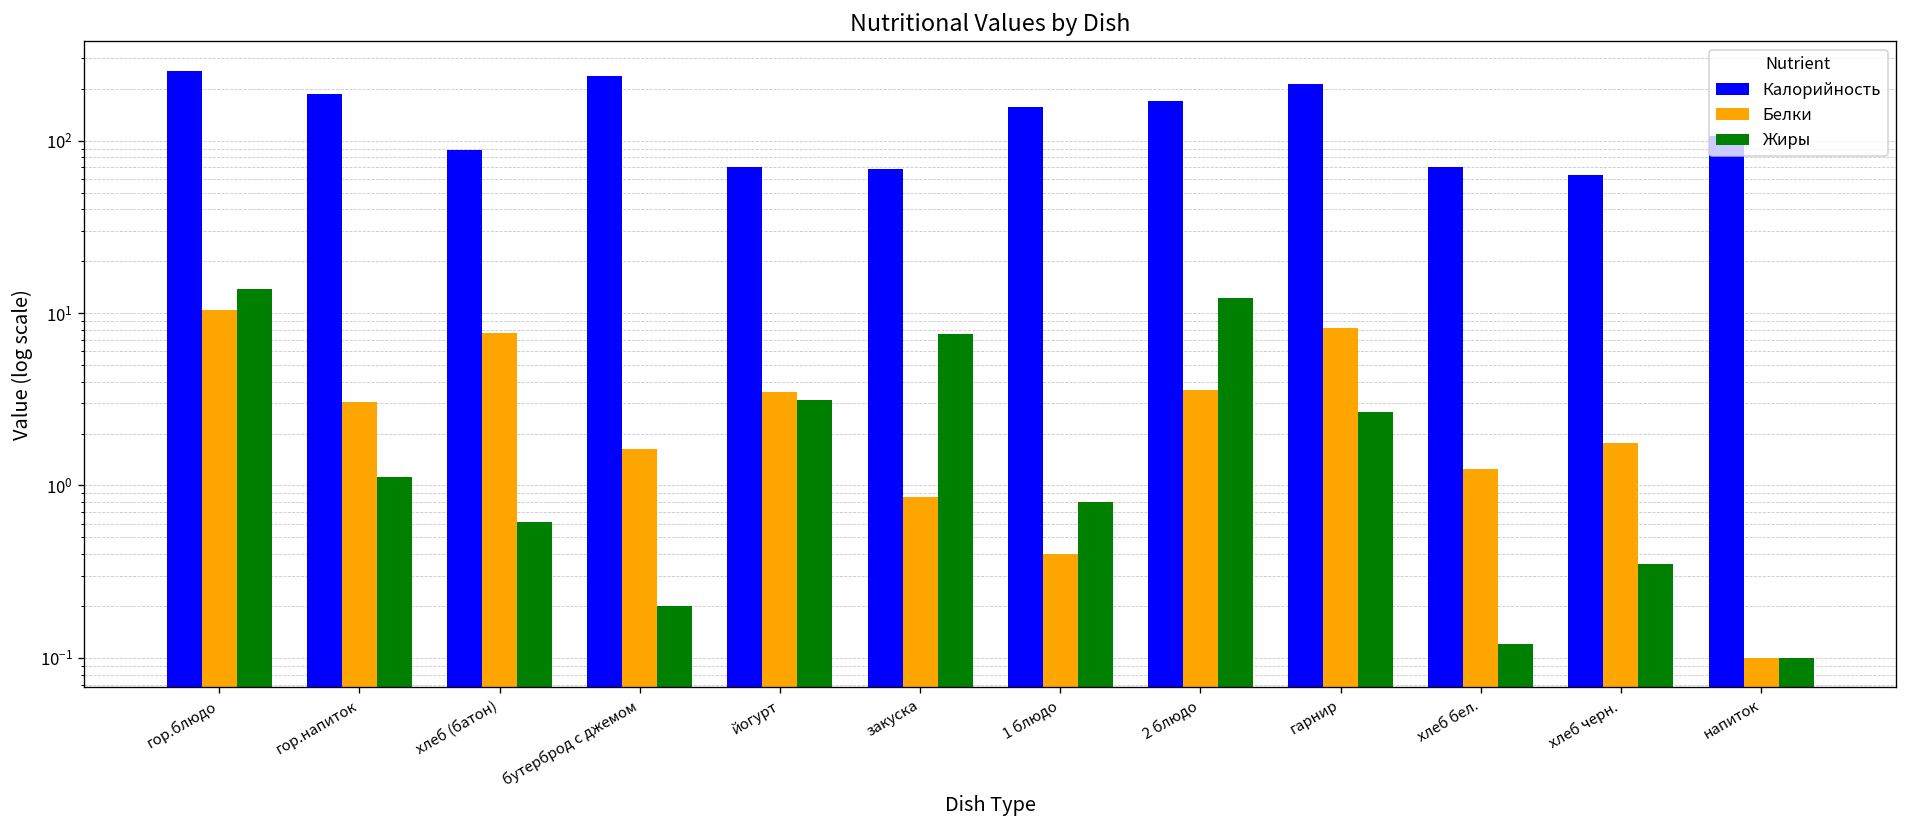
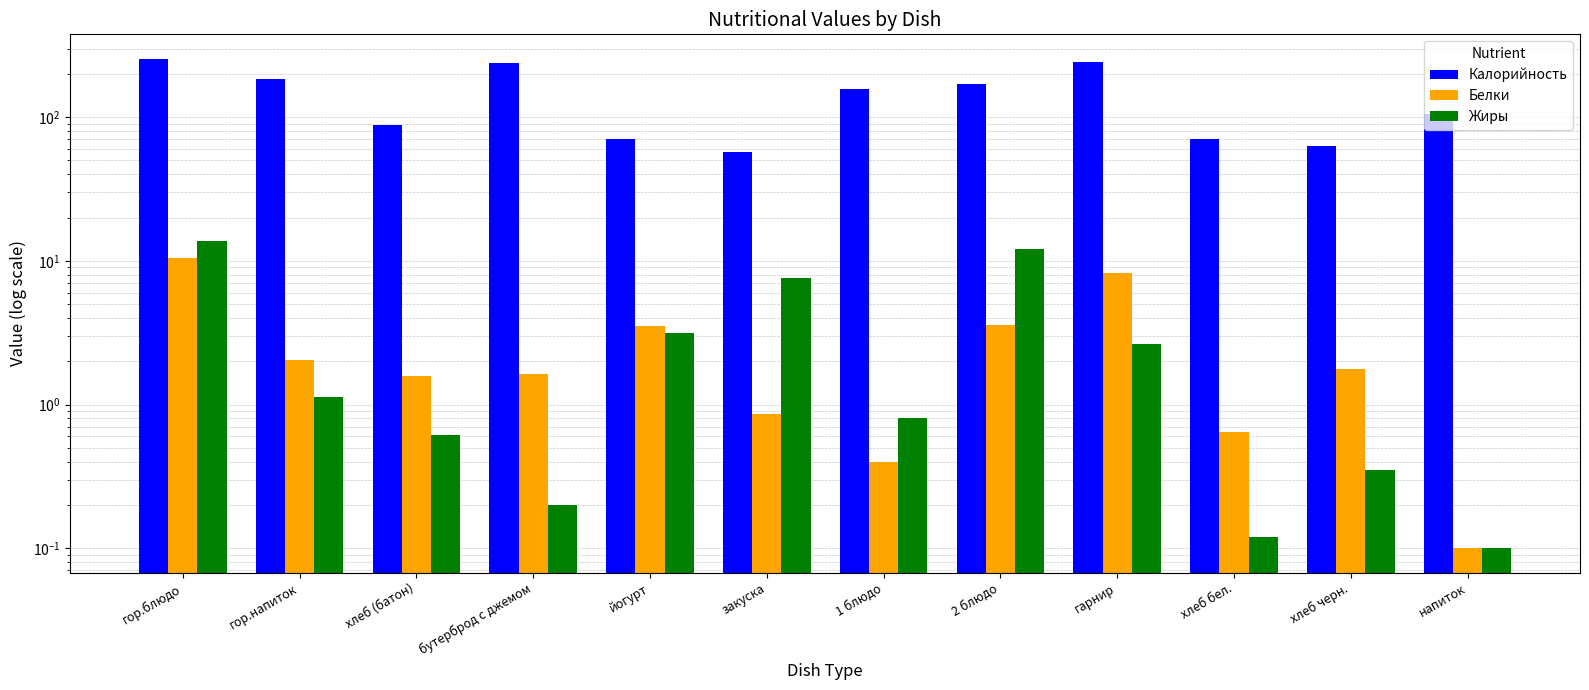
  {
    "Калорийность": {
      "гор.блюдо": 260,
      "гор.напиток": 190,
      "хлеб (батон)": 90,
      "бутерброд с джемом": 240,
      "йогурт": 70,
-     "закуска": 70,
+     "закуска": 57,
      "1 блюдо": 160,
      "2 блюдо": 170,
-     "гарнир": 210,
+     "гарнир": 240,
      "хлеб бел.": 70,
      "хлеб черн.": 60
    },
    "Белки": {
      "гор.блюдо": 10,
-     "гор.напиток": 3.0,
-     "хлеб (батон)": 8,
+     "гор.напиток": 2.0,
+     "хлеб (батон)": 1.6,
      "бутерброд с джемом": 1.6,
      "йогурт": 3.5,
      "закуска": 0.9,
      "1 блюдо": 0.4,
      "2 блюдо": 3.6,
      "гарнир": 8,
-     "хлеб бел.": 1.3,
+     "хлеб бел.": 0.6,
      "хлеб черн.": 1.8,
      "напиток": 0.1
    },
    "Жиры": {
      "гор.блюдо": 14,
      "гор.напиток": 1.1,
      "хлеб (батон)": 0.6,
      "бутерброд с джемом": 0.2,
      "йогурт": 3.1,
      "закуска": 8,
      "1 блюдо": 0.8,
      "2 блюдо": 12,
      "гарнир": 2.7,
      "хлеб бел.": 0.12,
      "хлеб черн.": 0.35,
      "напиток": 0.1
    }
  }
